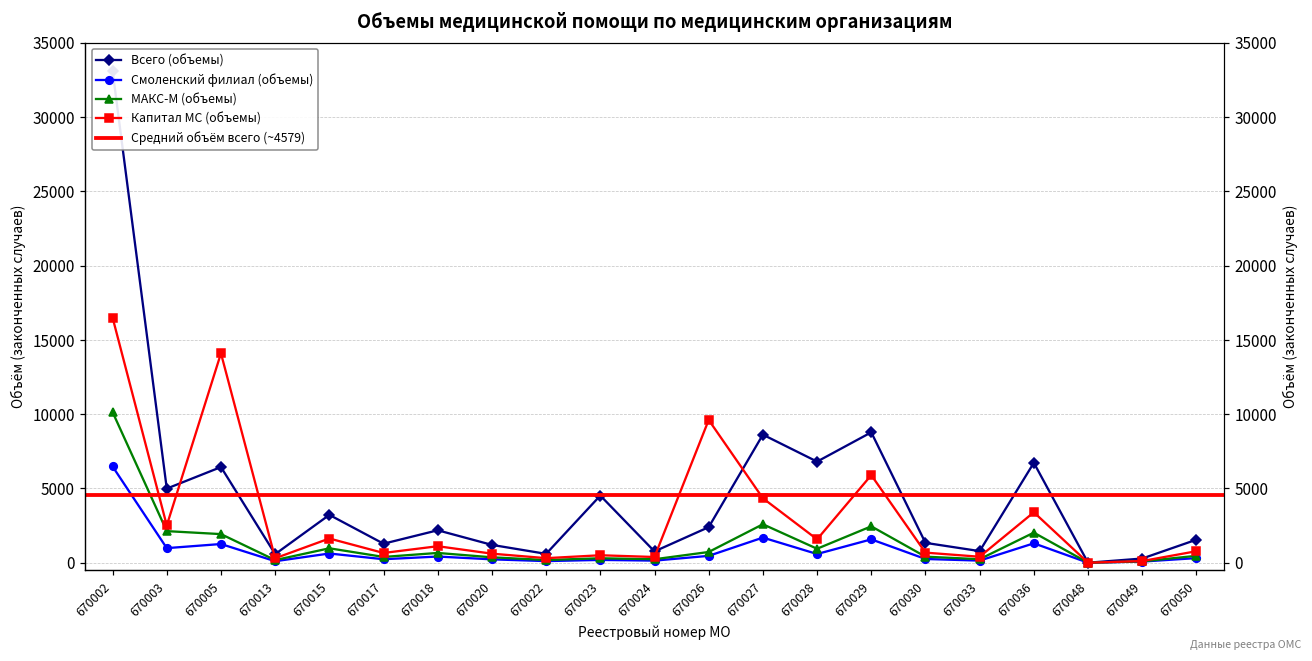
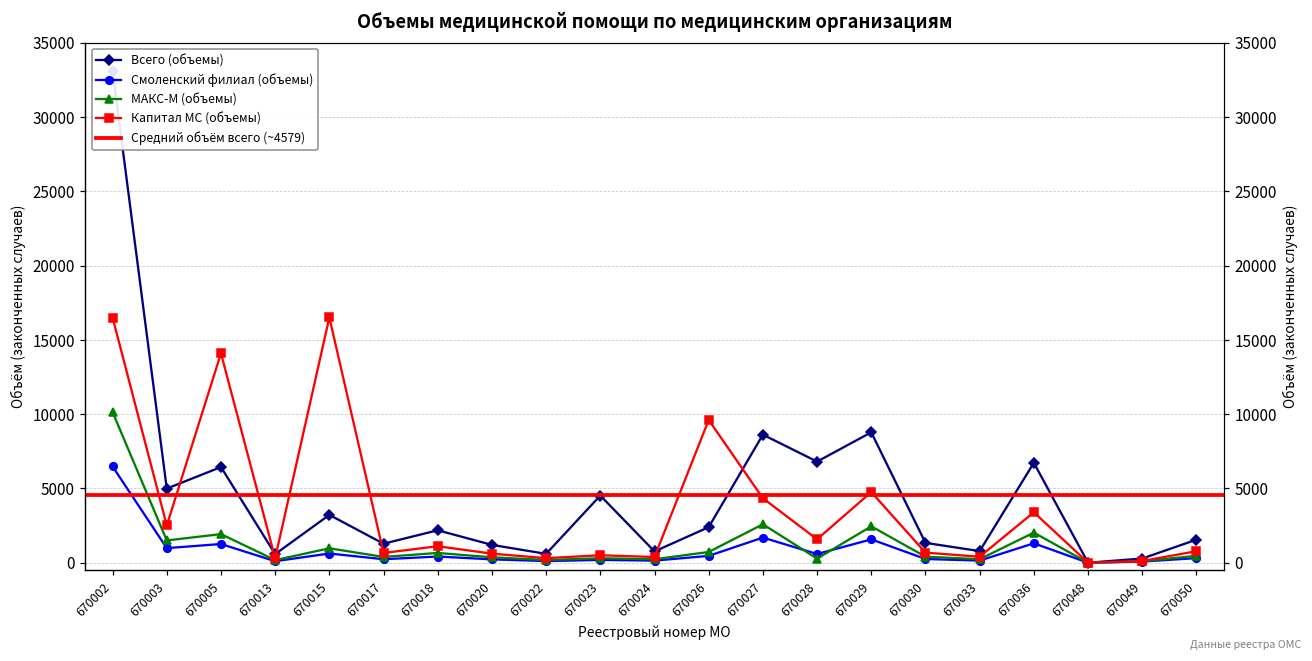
  {
    "Всего (объемы)": {
      "670003": 5000,
      "670005": 6400,
      "670013": 600,
      "670015": 3200,
      "670017": 1300,
      "670018": 2200,
      "670020": 1200,
      "670022": 600,
      "670023": 4500,
      "670024": 800,
      "670026": 2400,
      "670027": 8600,
      "670028": 6800,
      "670029": 8800,
      "670030": 1300,
      "670033": 800,
      "670036": 6700,
      "670050": 1600
    },
    "Смоленский филиал (объемы)": {
      "670002": 6500,
      "670003": 1000,
      "670005": 1300,
      "670015": 600,
      "670018": 400,
      "670026": 500,
      "670027": 1700,
      "670028": 600,
      "670029": 1600,
      "670036": 1300
    },
    "МАКС-М (объемы)": {
      "670002": 10100,
-     "670003": 2100,
+     "670003": 1500,
      "670005": 1900,
      "670015": 1000,
      "670018": 700,
      "670026": 700,
      "670027": 2600,
-     "670028": 900,
+     "670028": 300,
      "670029": 2500,
      "670036": 2000
    },
    "Капитал МС (объемы)": {
      "670002": 16500,
      "670003": 2500,
      "670005": 14100,
-     "670015": 1600,
+     "670015": 16500,
      "670017": 700,
      "670018": 1100,
      "670020": 600,
      "670023": 500,
      "670026": 9600,
      "670027": 4300,
      "670028": 1600,
-     "670029": 5900,
+     "670029": 4800,
      "670030": 700,
      "670036": 3400,
      "670050": 800
    }
  }
